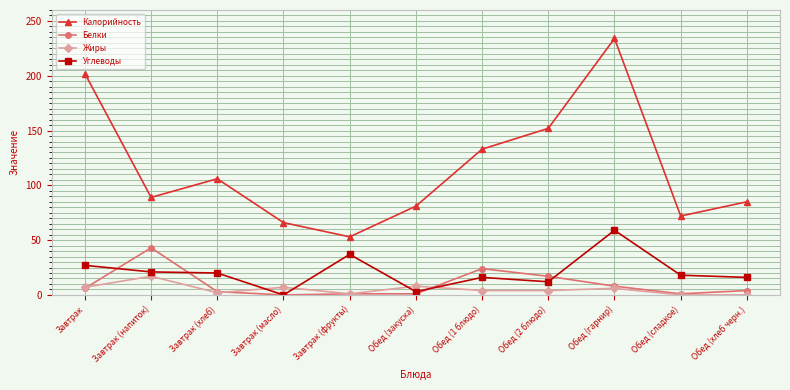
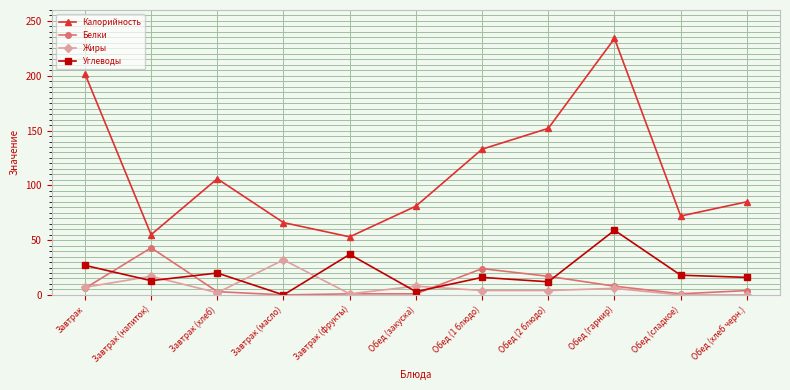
  {
    "Калорийность": {
      "Завтрак": 202,
-     "Завтрак (напиток)": 89,
+     "Завтрак (напиток)": 55,
      "Завтрак (хлеб)": 106,
      "Завтрак (масло)": 66,
      "Завтрак (фрукты)": 53,
      "Обед (закуска)": 81,
      "Обед (1 блюдо)": 133,
      "Обед (2 блюдо)": 152,
      "Обед (гарнир)": 234,
      "Обед (сладкое)": 72,
      "Обед (хлеб черн.)": 85
    },
    "Белки": {
      "Завтрак (напиток)": 43,
      "Обед (1 блюдо)": 24,
      "Обед (2 блюдо)": 17,
      "Обед (хлеб черн.)": 4
    },
    "Жиры": {
      "Завтрак (напиток)": 17,
-     "Завтрак (масло)": 7,
+     "Завтрак (масло)": 32,
      "Обед (закуска)": 8,
      "Обед (1 блюдо)": 4,
      "Обед (2 блюдо)": 4,
      "Обед (хлеб черн.)": 0
    },
    "Углеводы": {
      "Завтрак": 27,
-     "Завтрак (напиток)": 21,
+     "Завтрак (напиток)": 13,
      "Завтрак (хлеб)": 20,
      "Завтрак (фрукты)": 37,
      "Обед (1 блюдо)": 16,
      "Обед (2 блюдо)": 12,
      "Обед (гарнир)": 59,
      "Обед (сладкое)": 18,
      "Обед (хлеб черн.)": 16
    }
  }
